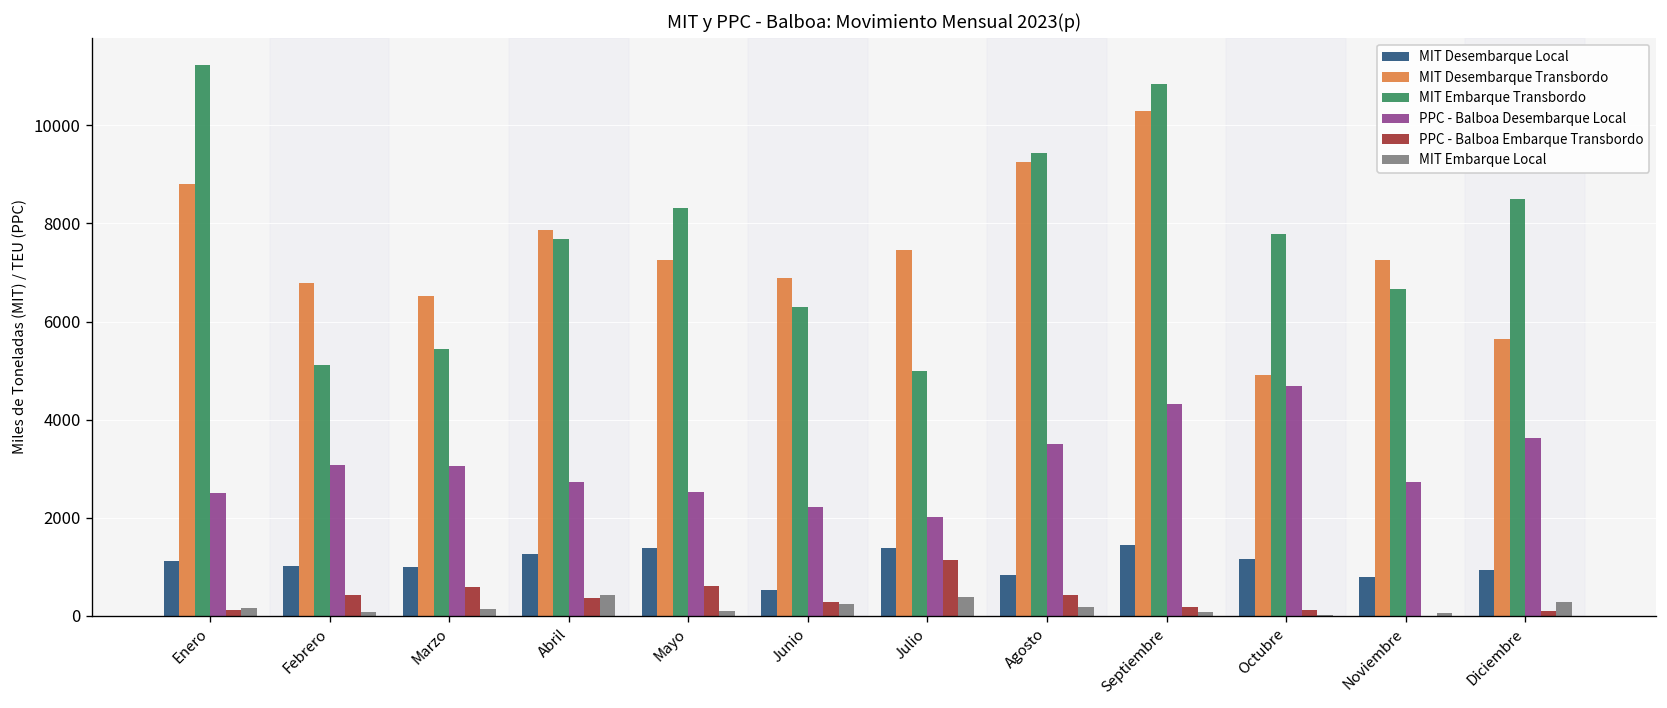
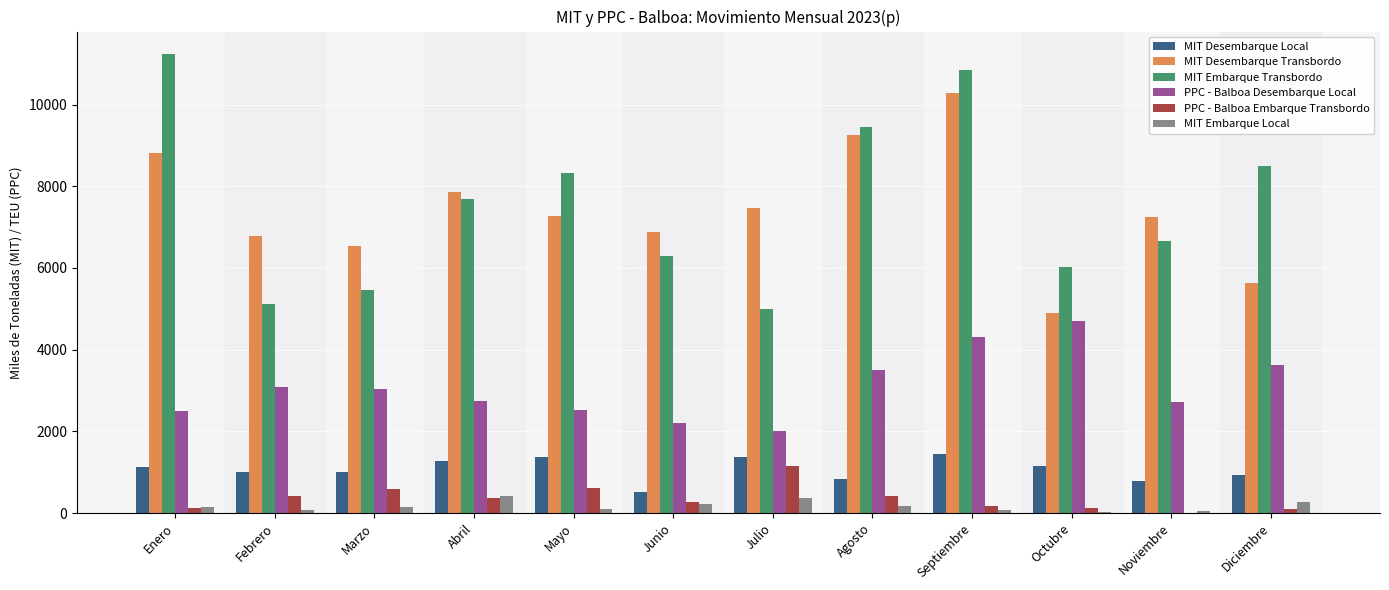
  {
    "MIT Desembarque Local": {
      "Enero": 1100,
      "Febrero": 1000,
      "Marzo": 1000,
      "Abril": 1300,
      "Mayo": 1400,
      "Junio": 500,
      "Julio": 1400,
      "Agosto": 800,
      "Septiembre": 1400,
      "Octubre": 1200,
      "Noviembre": 800,
      "Diciembre": 900
    },
    "MIT Desembarque Transbordo": {
      "Enero": 8800,
      "Febrero": 6800,
      "Marzo": 6500,
      "Abril": 7900,
      "Mayo": 7300,
      "Junio": 6900,
      "Julio": 7500,
      "Agosto": 9200,
      "Septiembre": 10300,
      "Octubre": 4900,
      "Noviembre": 7300,
      "Diciembre": 5600
    },
    "MIT Embarque Transbordo": {
      "Enero": 11200,
      "Febrero": 5100,
      "Marzo": 5400,
      "Abril": 7700,
      "Mayo": 8300,
      "Junio": 6300,
      "Julio": 5000,
      "Agosto": 9400,
      "Septiembre": 10800,
-     "Octubre": 7800,
+     "Octubre": 6000,
      "Noviembre": 6700,
      "Diciembre": 8500
    },
    "PPC - Balboa Desembarque Local": {
      "Enero": 2500,
      "Febrero": 3100,
      "Marzo": 3000,
      "Abril": 2700,
      "Mayo": 2500,
      "Junio": 2200,
      "Julio": 2000,
      "Agosto": 3500,
      "Septiembre": 4300,
      "Octubre": 4700,
      "Noviembre": 2700,
      "Diciembre": 3600
    },
    "PPC - Balboa Embarque Transbordo": {
      "Enero": 100,
      "Febrero": 400,
      "Marzo": 600,
      "Abril": 400,
      "Mayo": 600,
      "Junio": 300,
      "Julio": 1100,
      "Agosto": 400,
      "Septiembre": 200,
      "Octubre": 100,
      "Noviembre": 0,
      "Diciembre": 100
    },
    "MIT Embarque Local": {
      "Enero": 200,
      "Febrero": 100,
      "Marzo": 100,
      "Abril": 400,
      "Mayo": 100,
      "Junio": 200,
      "Julio": 400,
      "Agosto": 200,
      "Septiembre": 100,
      "Diciembre": 300
    }
  }
